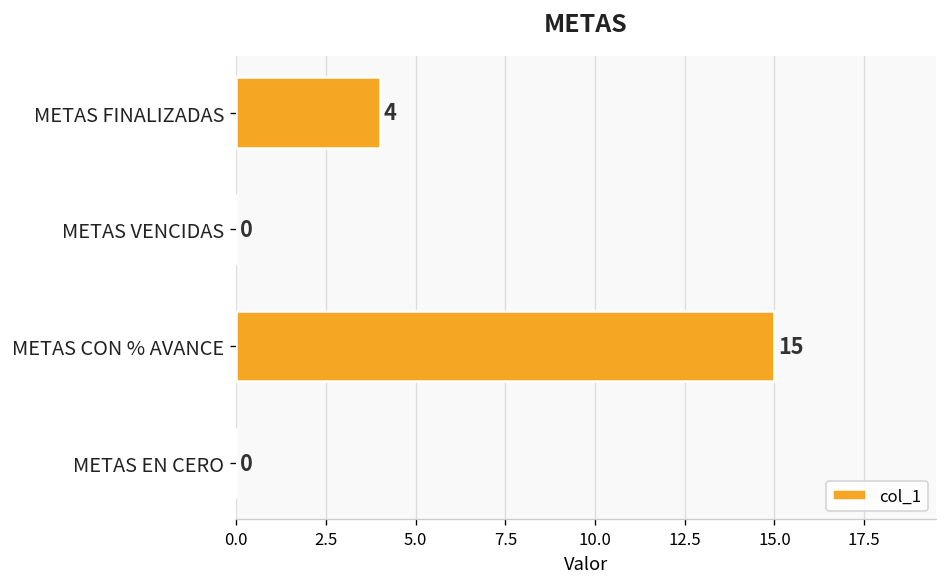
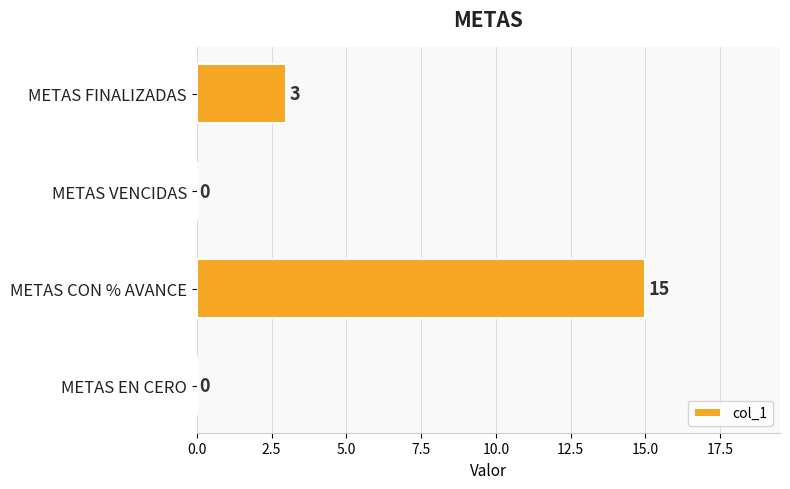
  {
-   "METAS FINALIZADAS": 4,
+   "METAS FINALIZADAS": 3,
    "METAS VENCIDAS": 0,
    "METAS CON % AVANCE": 15,
    "METAS EN CERO": 0
  }
